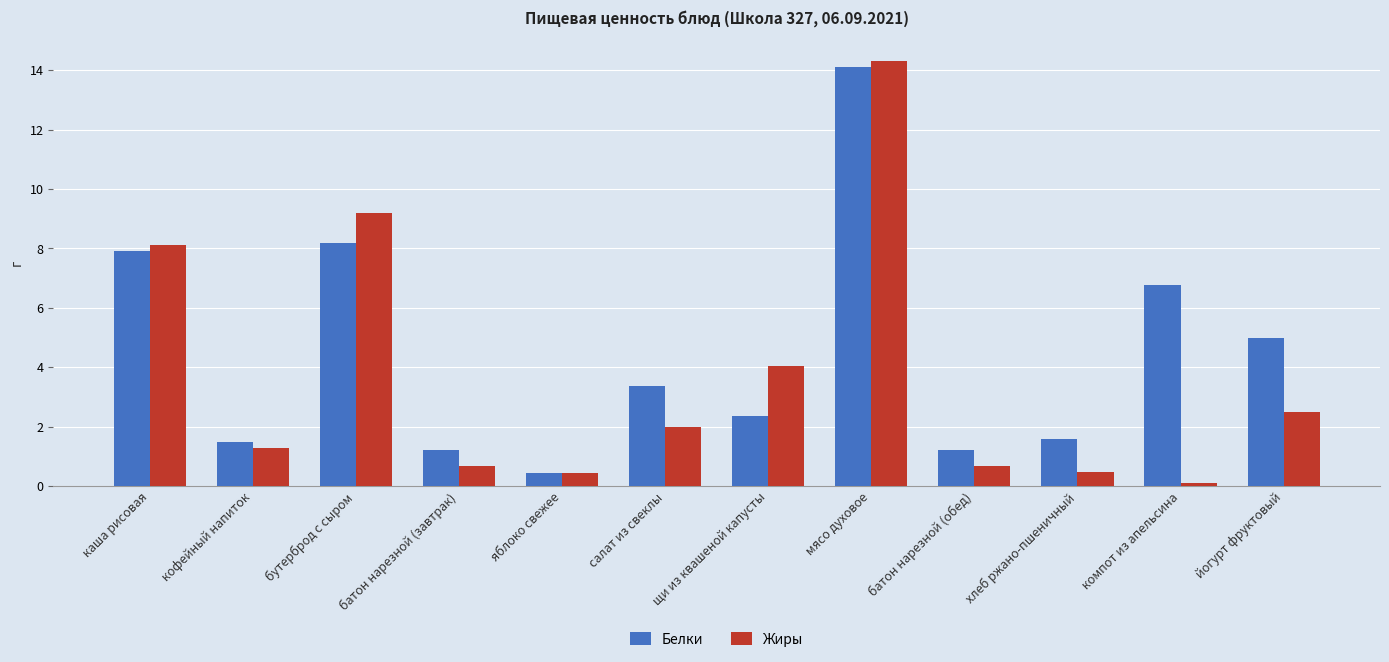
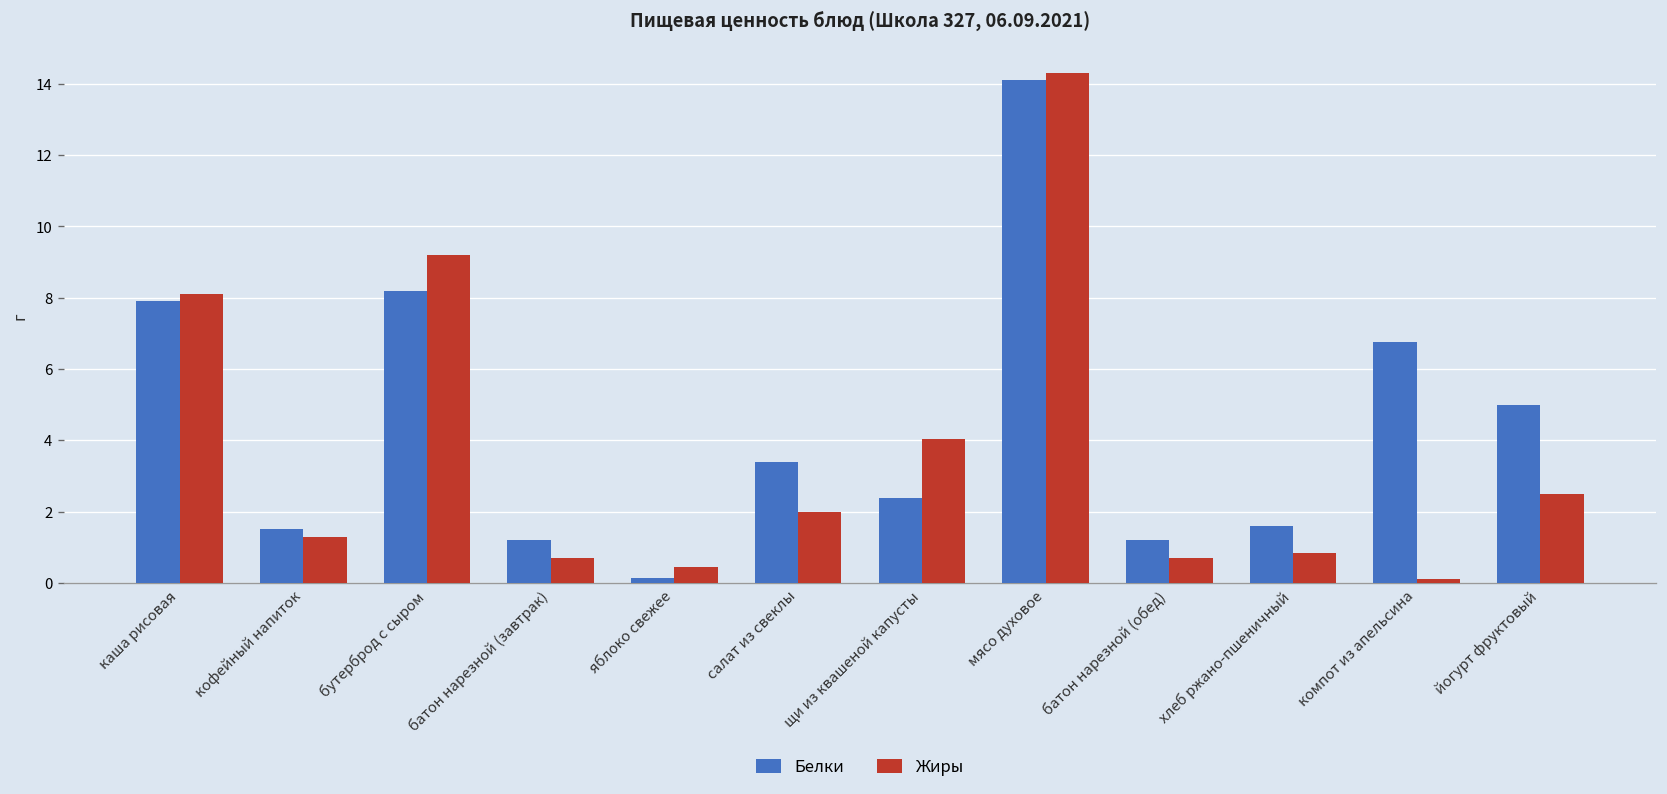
  {
    "Белки": {
      "каша рисовая": 7.9,
      "кофейный напиток": 1.5,
      "бутерброд с сыром": 8.2,
      "батон нарезной (завтрак)": 1.2,
-     "яблоко свежее": 0.4,
+     "яблоко свежее": 0.2,
      "салат из свеклы": 3.4,
      "щи из квашеной капусты": 2.4,
      "мясо духовое": 14.1,
      "батон нарезной (обед)": 1.2,
      "хлеб ржано-пшеничный": 1.6,
      "компот из апельсина": 6.8,
      "йогурт фруктовый": 5.0
    },
    "Жиры": {
      "каша рисовая": 8.1,
      "кофейный напиток": 1.3,
      "бутерброд с сыром": 9.2,
      "батон нарезной (завтрак)": 0.7,
      "яблоко свежее": 0.4,
      "салат из свеклы": 2.0,
      "щи из квашеной капусты": 4.0,
      "мясо духовое": 14.3,
      "батон нарезной (обед)": 0.7,
-     "хлеб ржано-пшеничный": 0.5,
+     "хлеб ржано-пшеничный": 0.9,
      "компот из апельсина": 0.1,
      "йогурт фруктовый": 2.5
    }
  }
